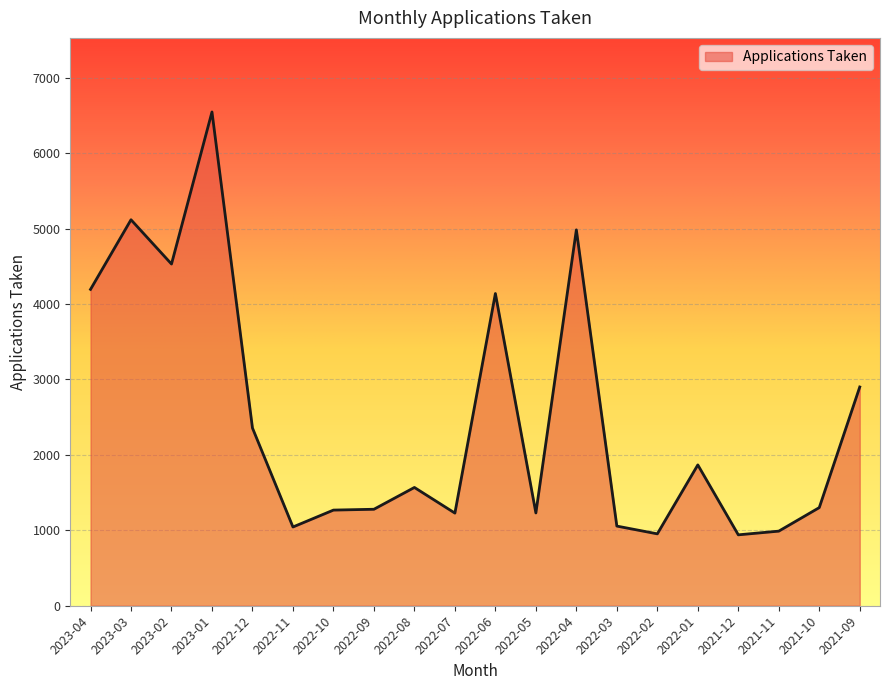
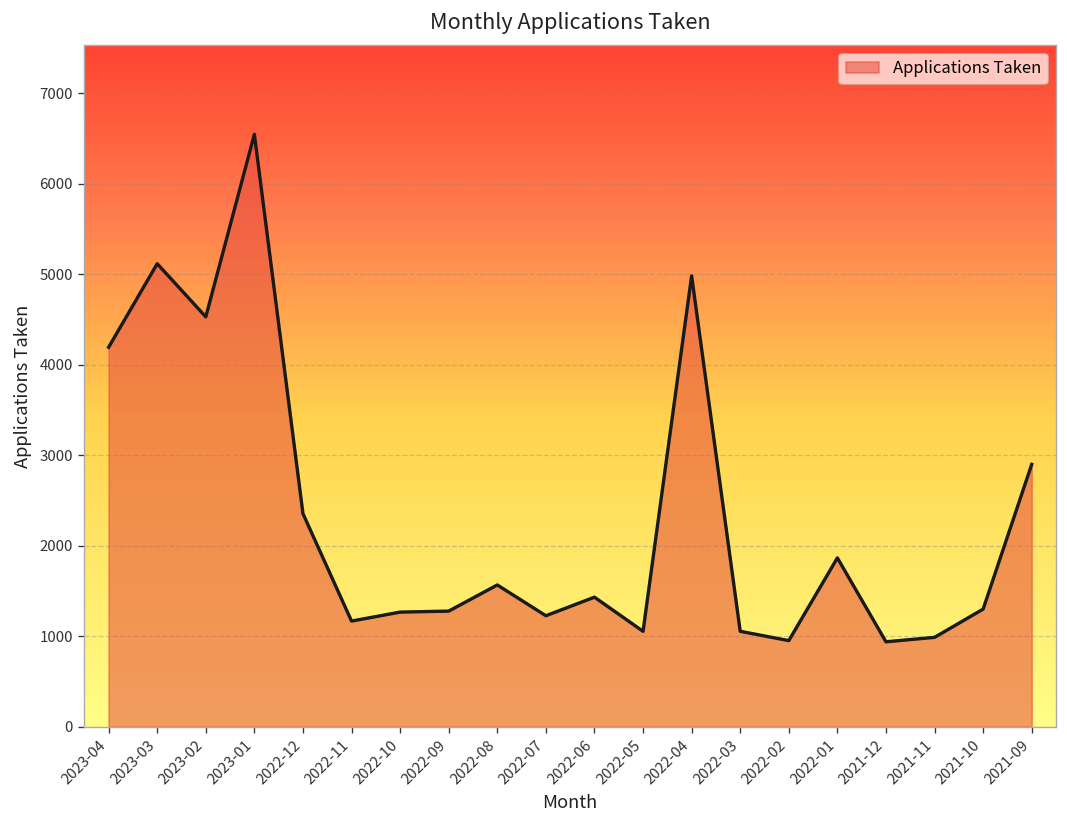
  {
    "2023-04": 4200,
    "2023-03": 5100,
    "2023-02": 4500,
    "2023-01": 6500,
    "2022-12": 2400,
-   "2022-11": 1000,
+   "2022-11": 1200,
    "2022-10": 1300,
    "2022-09": 1300,
    "2022-08": 1600,
    "2022-07": 1200,
-   "2022-06": 4100,
-   "2022-05": 1200,
+   "2022-06": 1400,
+   "2022-05": 1100,
    "2022-04": 5000,
    "2022-03": 1100,
    "2022-02": 1000,
    "2022-01": 1900,
    "2021-12": 900,
    "2021-11": 1000,
    "2021-10": 1300,
    "2021-09": 2900
  }
